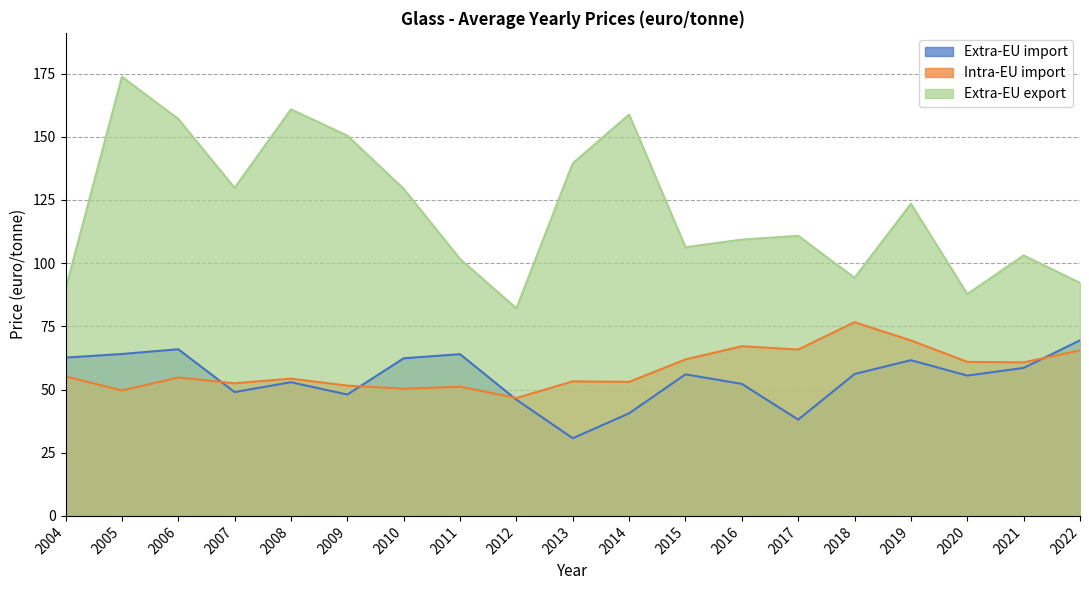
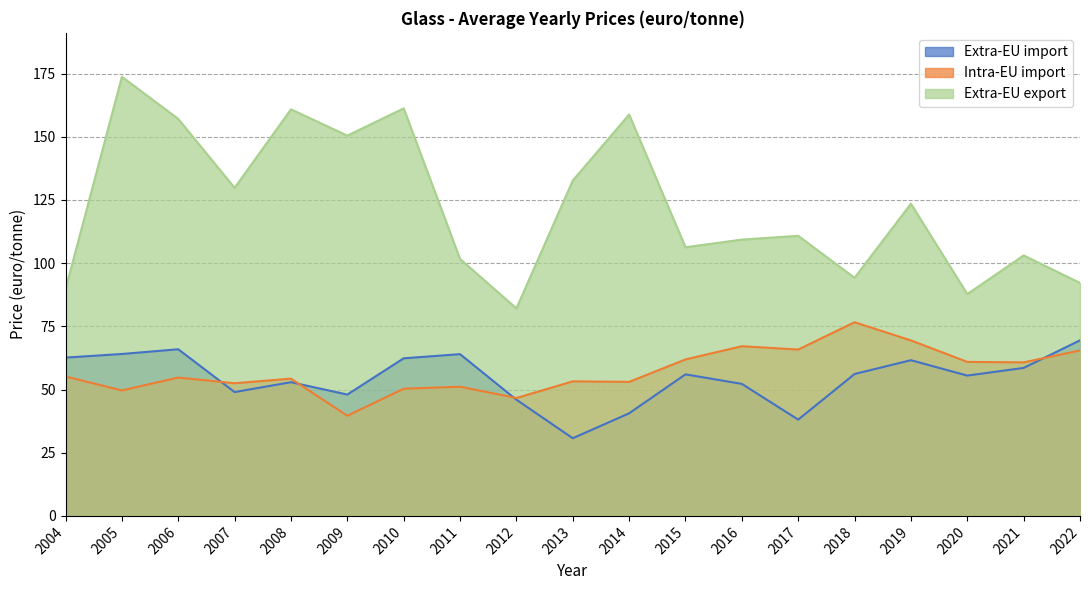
  {
    "Extra-EU import": {
      "2004": 63,
      "2005": 64,
      "2006": 66,
      "2007": 49,
      "2008": 53,
      "2009": 48,
      "2010": 62,
      "2011": 64,
      "2013": 31,
      "2014": 41,
      "2015": 56,
      "2016": 52,
      "2017": 38,
      "2018": 56,
      "2019": 62,
      "2020": 56,
      "2021": 59,
      "2022": 69
    },
    "Intra-EU import": {
      "2004": 55,
      "2005": 50,
      "2006": 55,
      "2007": 52,
      "2008": 54,
-     "2009": 52,
+     "2009": 40,
      "2010": 50,
      "2011": 51,
      "2013": 53,
      "2014": 53,
      "2015": 62,
      "2016": 67,
      "2017": 66,
      "2018": 77,
      "2019": 69,
      "2020": 61,
      "2021": 61,
      "2022": 65
    },
    "Extra-EU export": {
      "2004": 90,
      "2005": 174,
      "2006": 157,
      "2007": 130,
      "2008": 161,
      "2009": 150,
-     "2010": 129,
+     "2010": 161,
      "2011": 102,
      "2012": 82,
-     "2013": 139,
+     "2013": 133,
      "2014": 159,
      "2015": 106,
      "2016": 109,
      "2017": 111,
      "2018": 94,
      "2019": 123,
      "2020": 88,
      "2021": 103,
      "2022": 92
    }
  }
